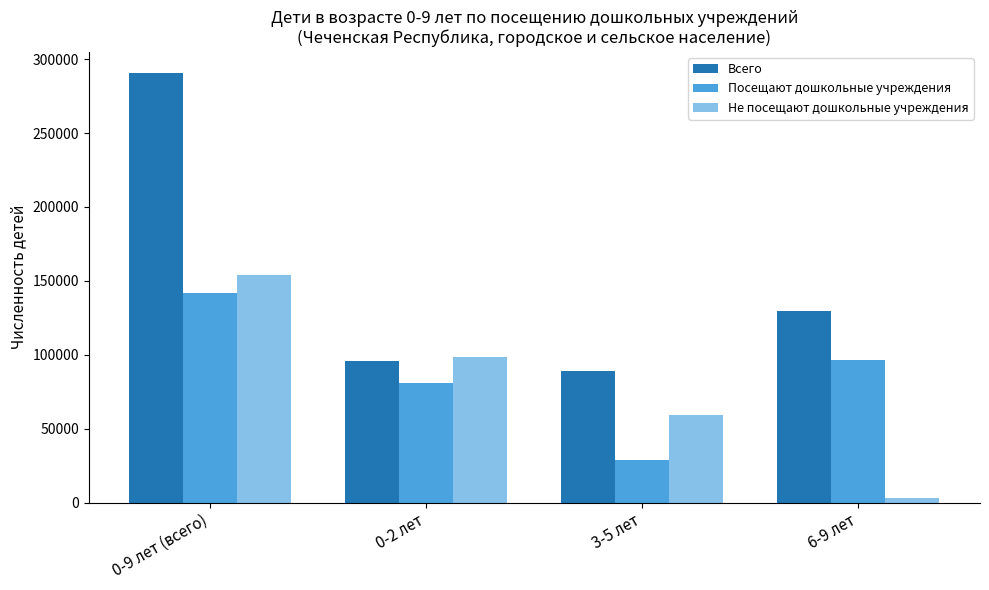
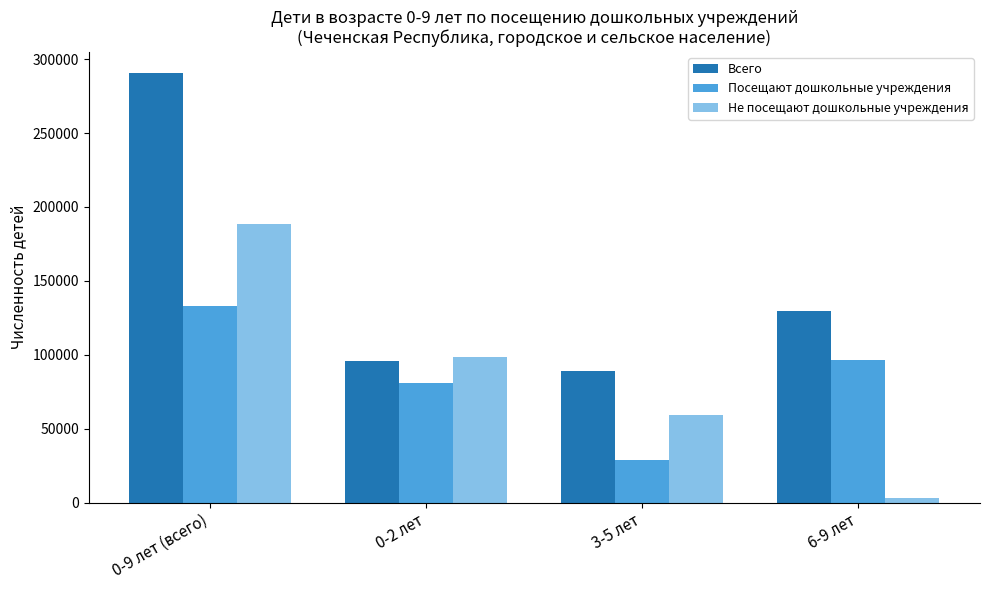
  {
    "Всего": {
      "0-9 лет (всего)": 290000,
      "0-2 лет": 96000,
      "3-5 лет": 89000,
      "6-9 лет": 130000
    },
    "Посещают дошкольные учреждения": {
-     "0-9 лет (всего)": 142000,
+     "0-9 лет (всего)": 133000,
      "0-2 лет": 81000,
      "3-5 лет": 29000,
      "6-9 лет": 97000
    },
    "Не посещают дошкольные учреждения": {
-     "0-9 лет (всего)": 154000,
+     "0-9 лет (всего)": 189000,
      "0-2 лет": 99000,
      "3-5 лет": 59000,
      "6-9 лет": 3000
    }
  }
